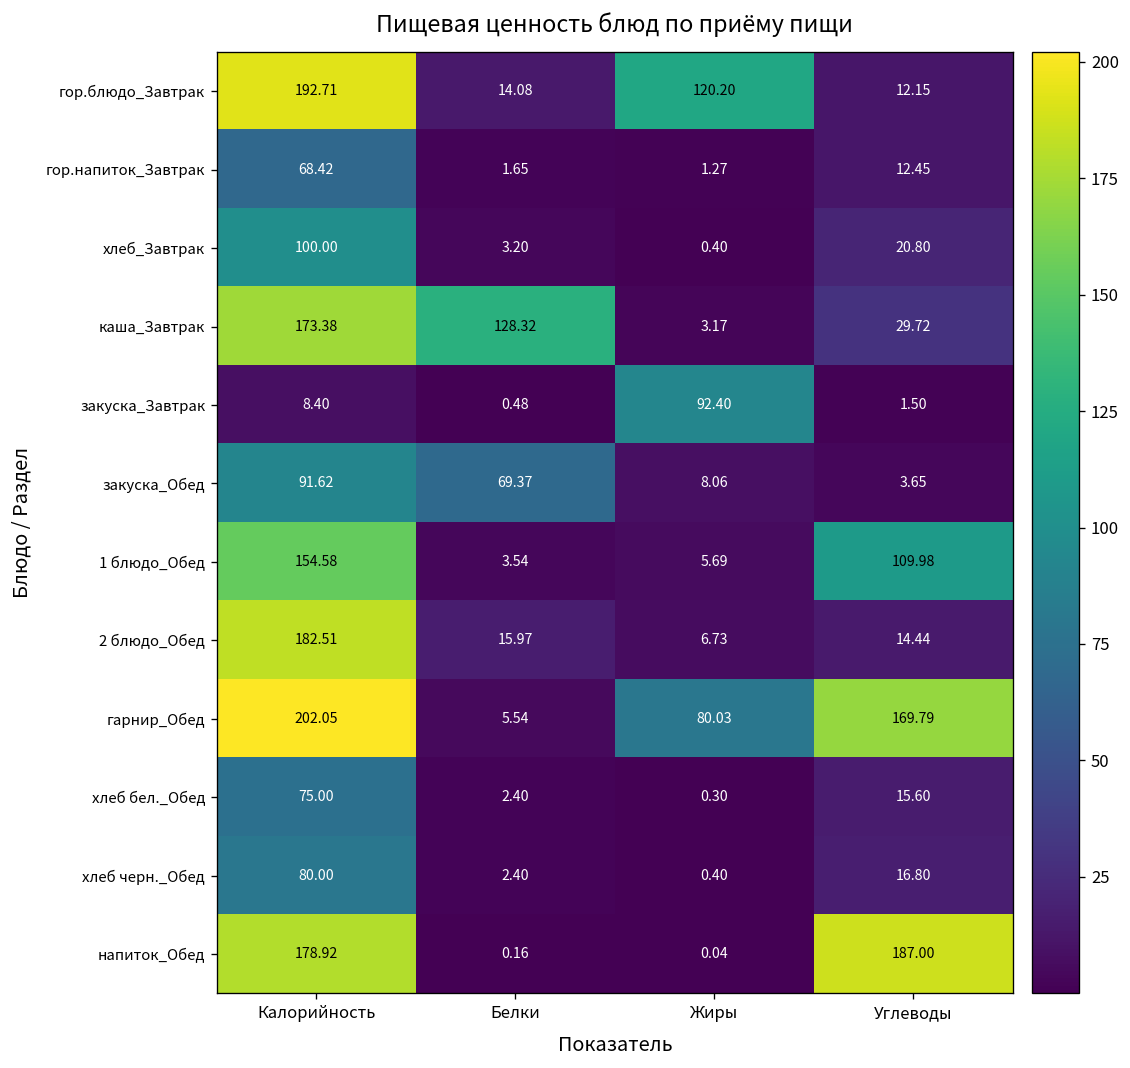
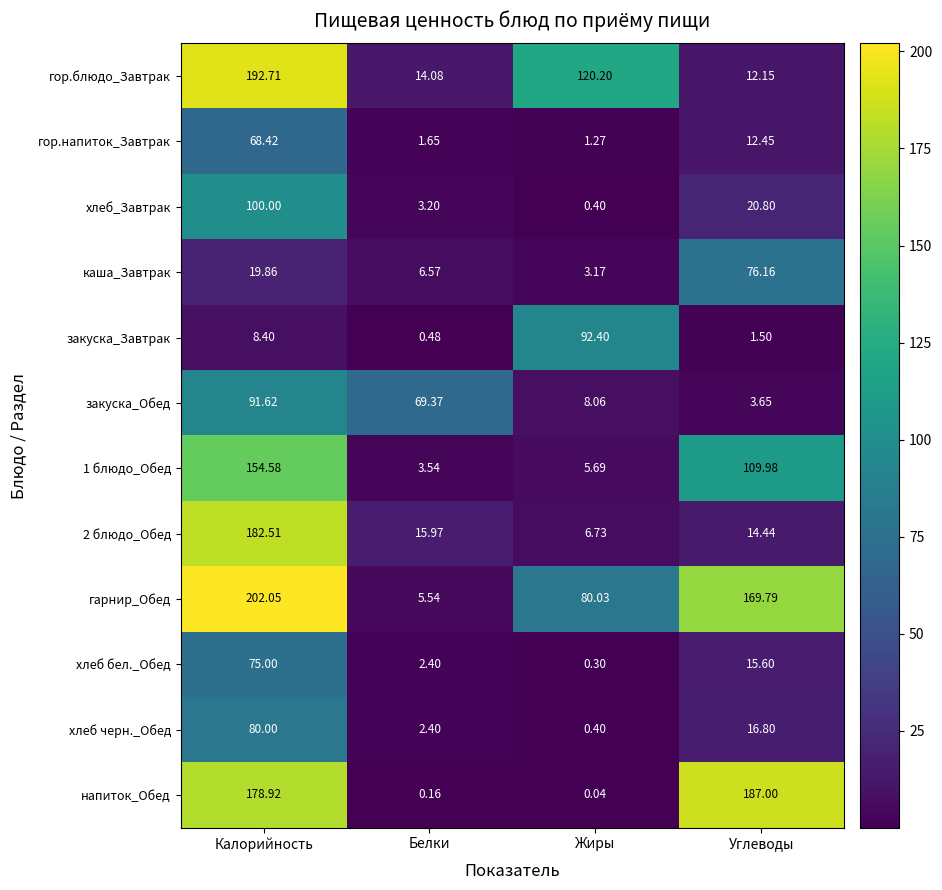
  {
    "гор.блюдо_Завтрак": {
      "Калорийность": 192.71,
      "Белки": 14.08,
      "Жиры": 120.20,
      "Углеводы": 12.15
    },
    "гор.напиток_Завтрак": {
      "Калорийность": 68.42,
      "Белки": 1.65,
      "Жиры": 1.27,
      "Углеводы": 12.45
    },
    "хлеб_Завтрак": {
      "Калорийность": 100.00,
      "Белки": 3.20,
      "Жиры": 0.40,
      "Углеводы": 20.80
    },
    "каша_Завтрак": {
-     "Калорийность": 173.38,
-     "Белки": 128.32,
+     "Калорийность": 19.86,
+     "Белки": 6.57,
      "Жиры": 3.17,
-     "Углеводы": 29.72
+     "Углеводы": 76.16
    },
    "закуска_Завтрак": {
      "Калорийность": 8.40,
      "Белки": 0.48,
      "Жиры": 92.40,
      "Углеводы": 1.50
    },
    "закуска_Обед": {
      "Калорийность": 91.62,
      "Белки": 69.37,
      "Жиры": 8.06,
      "Углеводы": 3.65
    },
    "1 блюдо_Обед": {
      "Калорийность": 154.58,
      "Белки": 3.54,
      "Жиры": 5.69,
      "Углеводы": 109.98
    },
    "2 блюдо_Обед": {
      "Калорийность": 182.51,
      "Белки": 15.97,
      "Жиры": 6.73,
      "Углеводы": 14.44
    },
    "гарнир_Обед": {
      "Калорийность": 202.05,
      "Белки": 5.54,
      "Жиры": 80.03,
      "Углеводы": 169.79
    },
    "хлеб бел._Обед": {
      "Калорийность": 75.00,
      "Белки": 2.40,
      "Жиры": 0.30,
      "Углеводы": 15.60
    },
    "хлеб черн._Обед": {
      "Калорийность": 80.00,
      "Белки": 2.40,
      "Жиры": 0.40,
      "Углеводы": 16.80
    },
    "напиток_Обед": {
      "Калорийность": 178.92,
      "Белки": 0.16,
      "Жиры": 0.04,
      "Углеводы": 187.00
    }
  }
